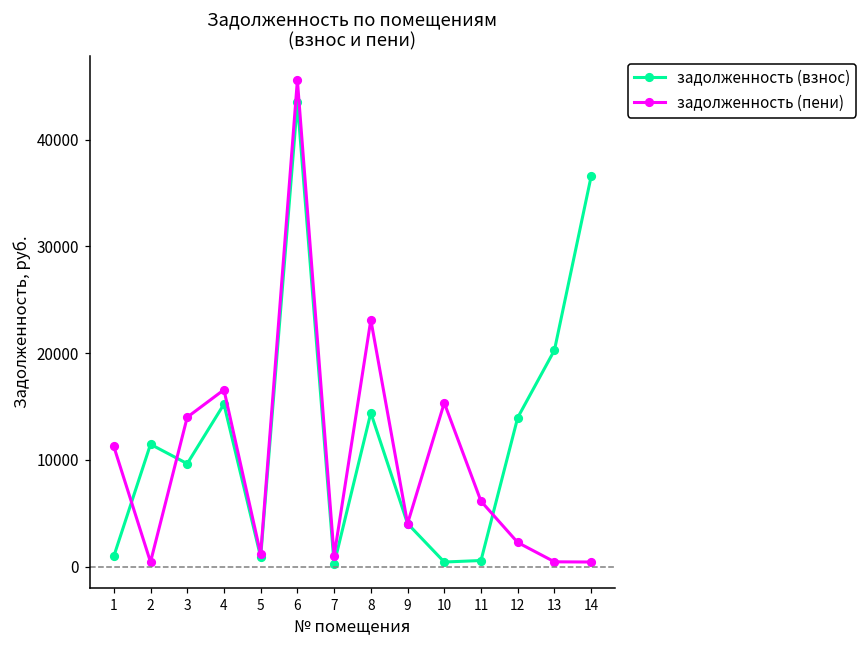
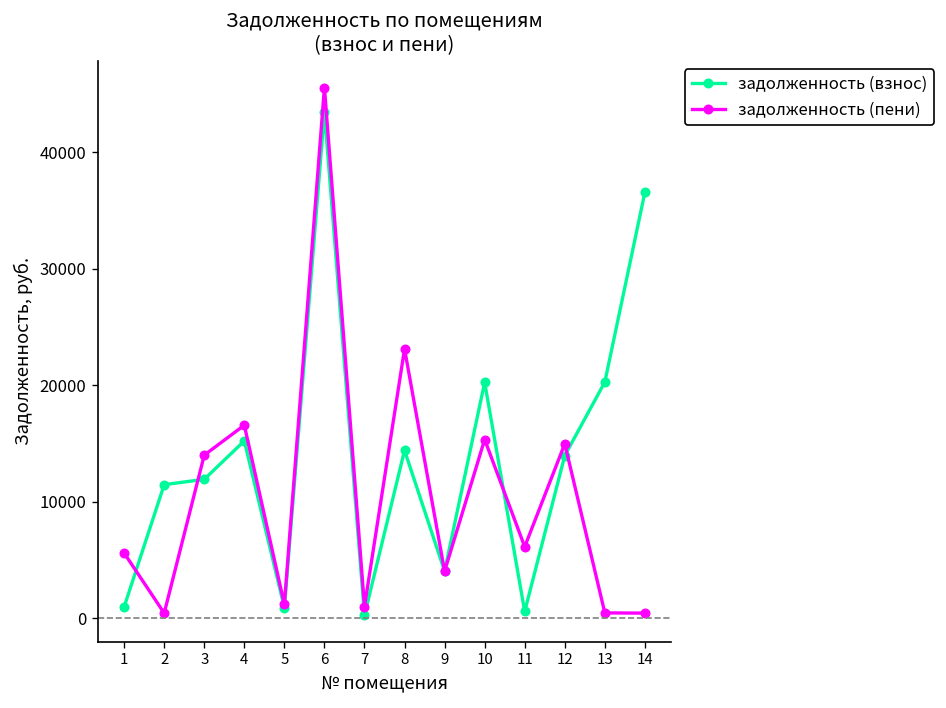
  {
    "задолженность (взнос)": {
      "1": 1000,
      "2": 11000,
-     "3": 10000,
+     "3": 12000,
      "4": 15000,
      "5": 1000,
      "6": 43000,
      "7": 0,
      "8": 14000,
-     "10": 0,
+     "10": 20000,
      "11": 1000,
      "12": 14000,
      "13": 20000,
      "14": 37000
    },
    "задолженность (пени)": {
-     "1": 11000,
+     "1": 6000,
      "2": 0,
      "3": 14000,
      "4": 17000,
      "5": 1000,
      "6": 46000,
      "7": 1000,
      "8": 23000,
      "10": 15000,
      "11": 6000,
-     "12": 2000,
+     "12": 15000,
      "13": 0,
      "14": 0
    }
  }
